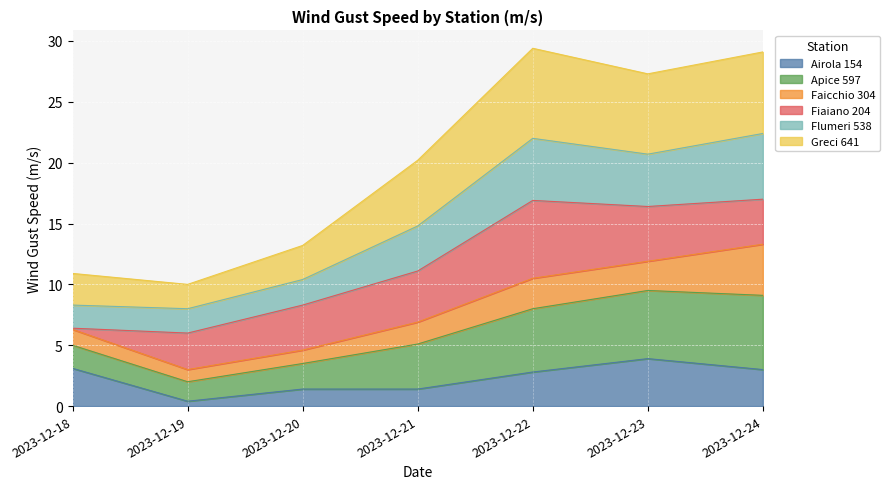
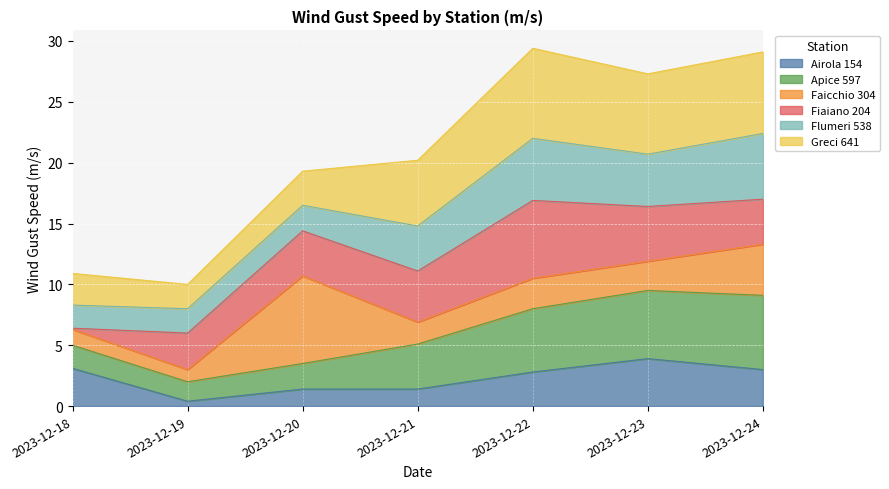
  {
    "Airola 154": {
      "2023-12-18": 3.1,
      "2023-12-19": 0.4,
      "2023-12-20": 1.4,
      "2023-12-21": 1.4,
      "2023-12-22": 2.8,
      "2023-12-23": 3.9,
      "2023-12-24": 3.0
    },
    "Apice 597": {
      "2023-12-18": 1.9,
      "2023-12-19": 1.6,
      "2023-12-20": 2.1,
      "2023-12-21": 3.7,
      "2023-12-22": 5.2,
      "2023-12-23": 5.6,
      "2023-12-24": 6.1
    },
    "Faicchio 304": {
      "2023-12-19": 1.0,
-     "2023-12-20": 1.1,
+     "2023-12-20": 7.2,
      "2023-12-21": 1.8,
      "2023-12-22": 2.5,
      "2023-12-23": 2.4,
      "2023-12-24": 4.2
    },
    "Fiaiano 204": {
      "2023-12-19": 3.0,
      "2023-12-20": 3.7,
      "2023-12-21": 4.2,
      "2023-12-22": 6.4,
      "2023-12-23": 4.5,
      "2023-12-24": 3.7
    },
    "Flumeri 538": {
      "2023-12-18": 1.9,
      "2023-12-19": 2.0,
      "2023-12-20": 2.1,
      "2023-12-21": 3.7,
      "2023-12-22": 5.1,
      "2023-12-23": 4.3,
      "2023-12-24": 5.4
    },
    "Greci 641": {
      "2023-12-18": 2.6,
      "2023-12-19": 2.0,
      "2023-12-20": 2.8,
      "2023-12-21": 5.4,
      "2023-12-22": 7.4,
      "2023-12-23": 6.6,
      "2023-12-24": 6.7
    }
  }
